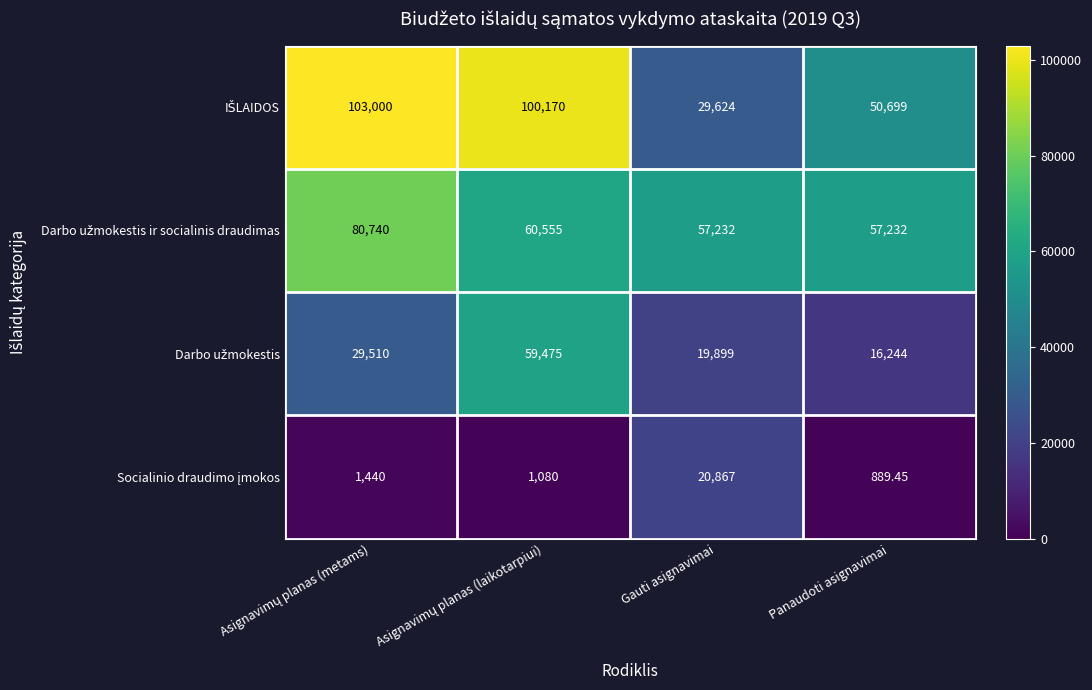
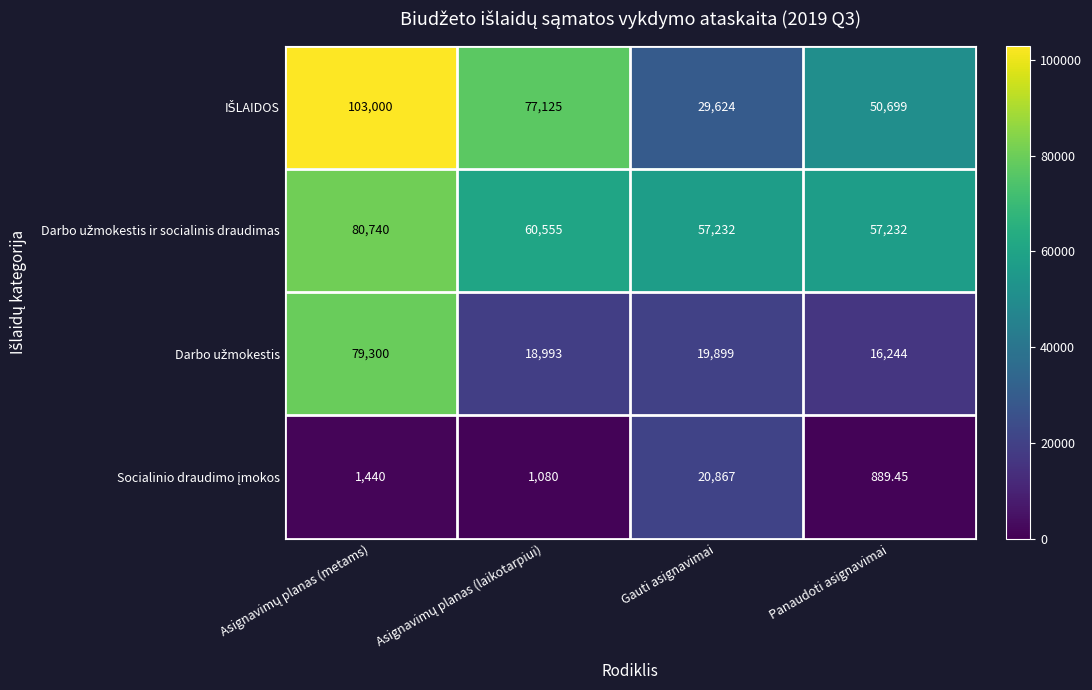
  {
    "IŠLAIDOS": {
      "Asignavimų planas (metams)": "103,000",
-     "Asignavimų planas (laikotarpiui)": "100,170",
+     "Asignavimų planas (laikotarpiui)": "77,125",
      "Gauti asignavimai": "29,624",
      "Panaudoti asignavimai": "50,699"
    },
    "Darbo užmokestis ir socialinis draudimas": {
      "Asignavimų planas (metams)": "80,740",
      "Asignavimų planas (laikotarpiui)": "60,555",
      "Gauti asignavimai": "57,232",
      "Panaudoti asignavimai": "57,232"
    },
    "Darbo užmokestis": {
-     "Asignavimų planas (metams)": "29,510",
-     "Asignavimų planas (laikotarpiui)": "59,475",
+     "Asignavimų planas (metams)": "79,300",
+     "Asignavimų planas (laikotarpiui)": "18,993",
      "Gauti asignavimai": "19,899",
      "Panaudoti asignavimai": "16,244"
    },
    "Socialinio draudimo įmokos": {
      "Asignavimų planas (metams)": "1,440",
      "Asignavimų planas (laikotarpiui)": "1,080",
      "Gauti asignavimai": "20,867",
      "Panaudoti asignavimai": "889.45"
    }
  }
